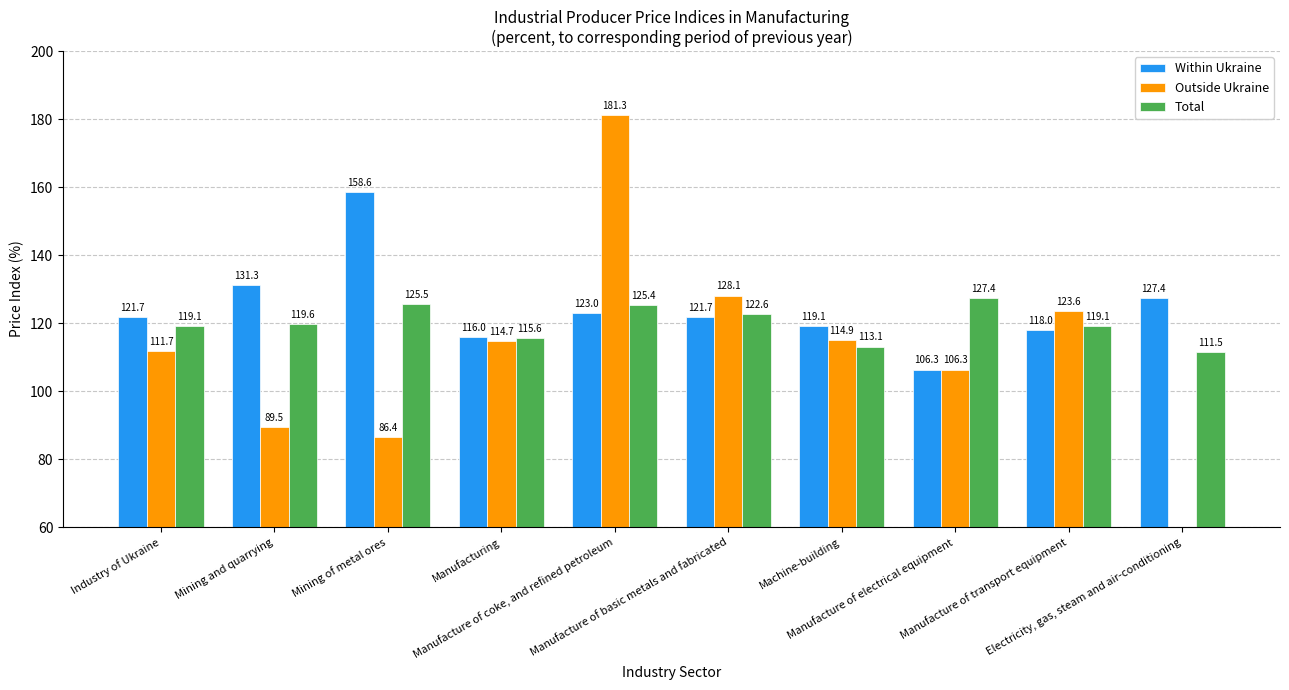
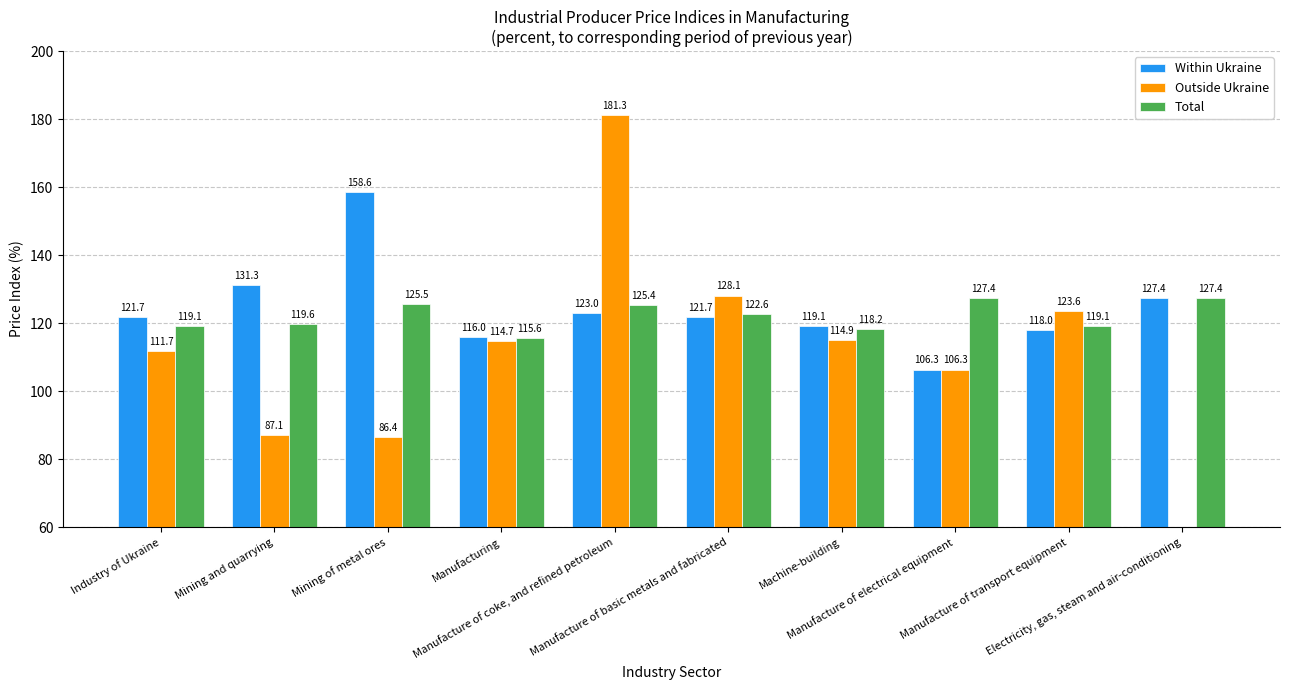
  {
    "Within Ukraine": {
      "Industry of Ukraine": 121.7,
      "Mining and quarrying": 131.3,
      "Mining of metal ores": 158.6,
      "Manufacturing": 116.0,
      "Manufacture of coke, and refined petroleum": 123.0,
      "Manufacture of basic metals and fabricated": 121.7,
      "Machine-building": 119.1,
      "Manufacture of electrical equipment": 106.3,
      "Manufacture of transport equipment": 118.0,
      "Electricity, gas, steam and air-conditioning": 127.4
    },
    "Outside Ukraine": {
      "Industry of Ukraine": 111.7,
-     "Mining and quarrying": 89.5,
+     "Mining and quarrying": 87.1,
      "Mining of metal ores": 86.4,
      "Manufacturing": 114.7,
      "Manufacture of coke, and refined petroleum": 181.3,
      "Manufacture of basic metals and fabricated": 128.1,
      "Machine-building": 114.9,
      "Manufacture of electrical equipment": 106.3,
      "Manufacture of transport equipment": 123.6
    },
    "Total": {
      "Industry of Ukraine": 119.1,
      "Mining and quarrying": 119.6,
      "Mining of metal ores": 125.5,
      "Manufacturing": 115.6,
      "Manufacture of coke, and refined petroleum": 125.4,
      "Manufacture of basic metals and fabricated": 122.6,
-     "Machine-building": 113.1,
+     "Machine-building": 118.2,
      "Manufacture of electrical equipment": 127.4,
      "Manufacture of transport equipment": 119.1,
-     "Electricity, gas, steam and air-conditioning": 111.5
+     "Electricity, gas, steam and air-conditioning": 127.4
    }
  }
